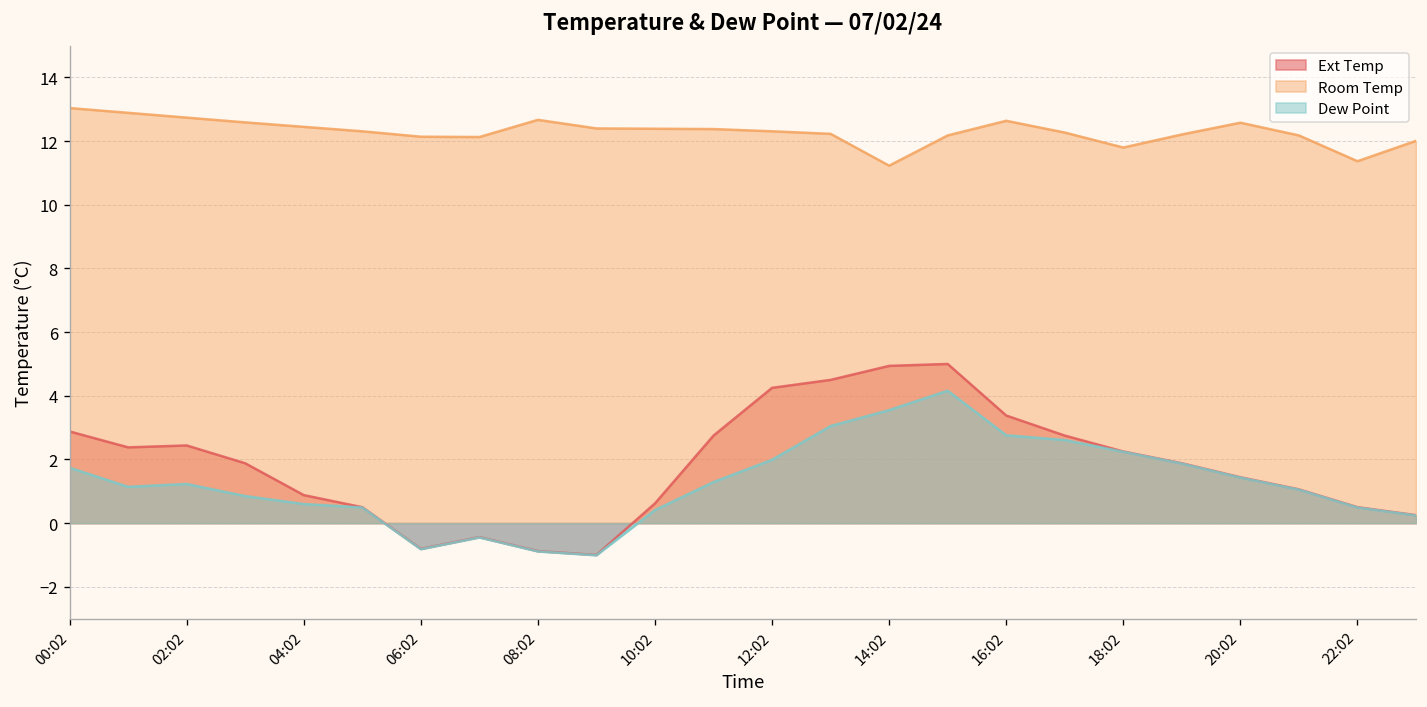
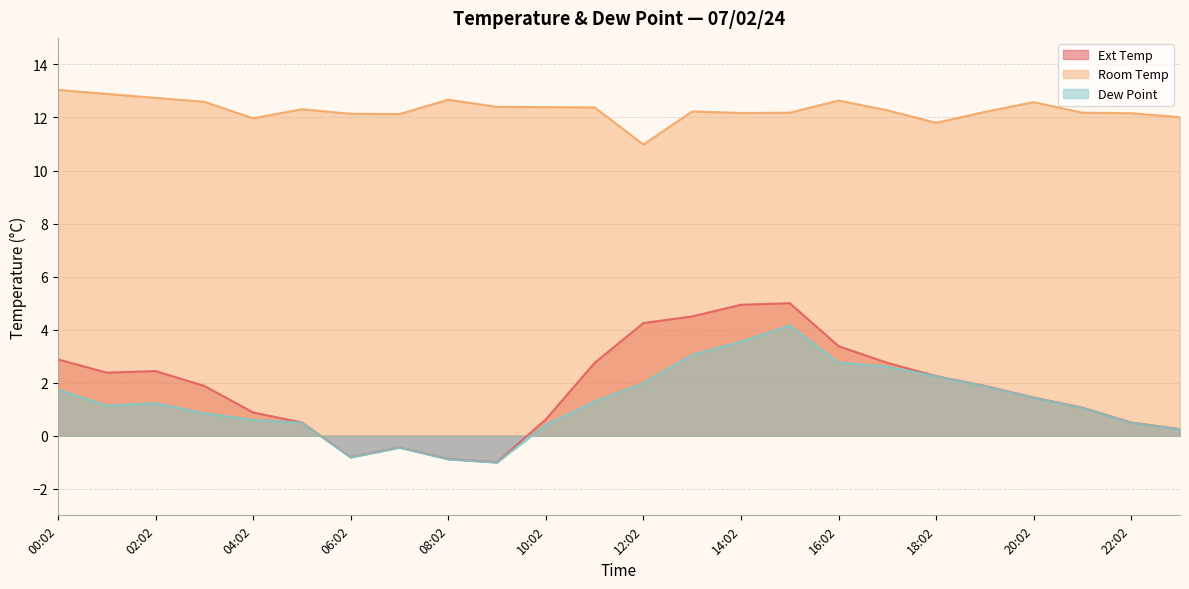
  {
    "Room Temp": {
      "00:02": 13.0,
      "02:02": 12.7,
-     "04:02": 12.5,
+     "04:02": 12.0,
      "06:02": 12.1,
      "08:02": 12.7,
      "10:02": 12.4,
-     "12:02": 12.3,
-     "14:02": 11.2,
+     "12:02": 11.0,
+     "14:02": 12.2,
      "16:02": 12.6,
      "18:02": 11.8,
      "20:02": 12.6,
-     "22:02": 11.4
+     "22:02": 12.2
    }
  }
